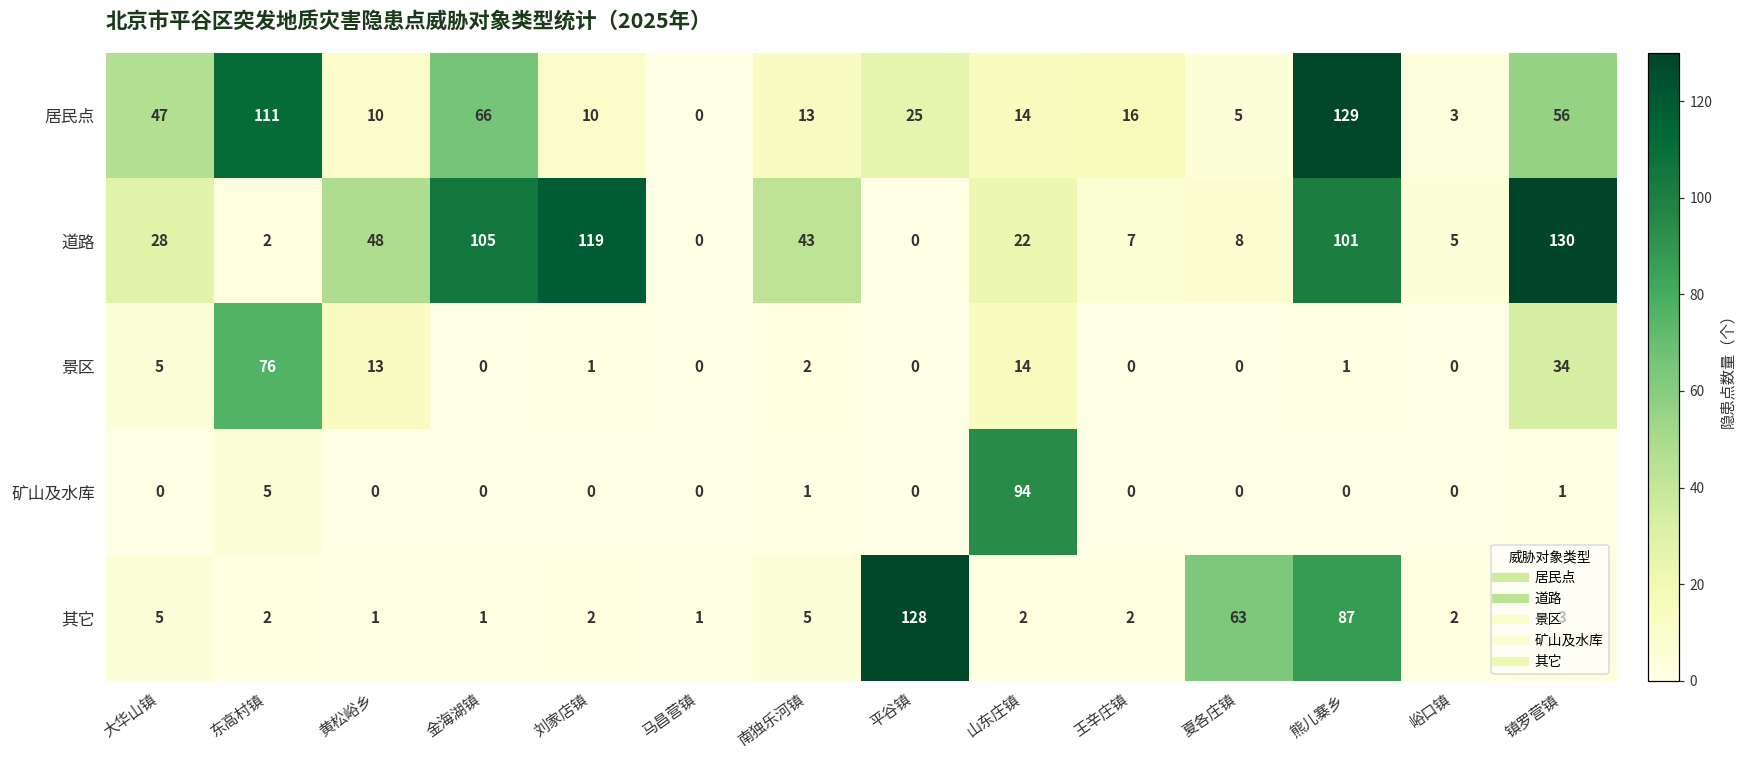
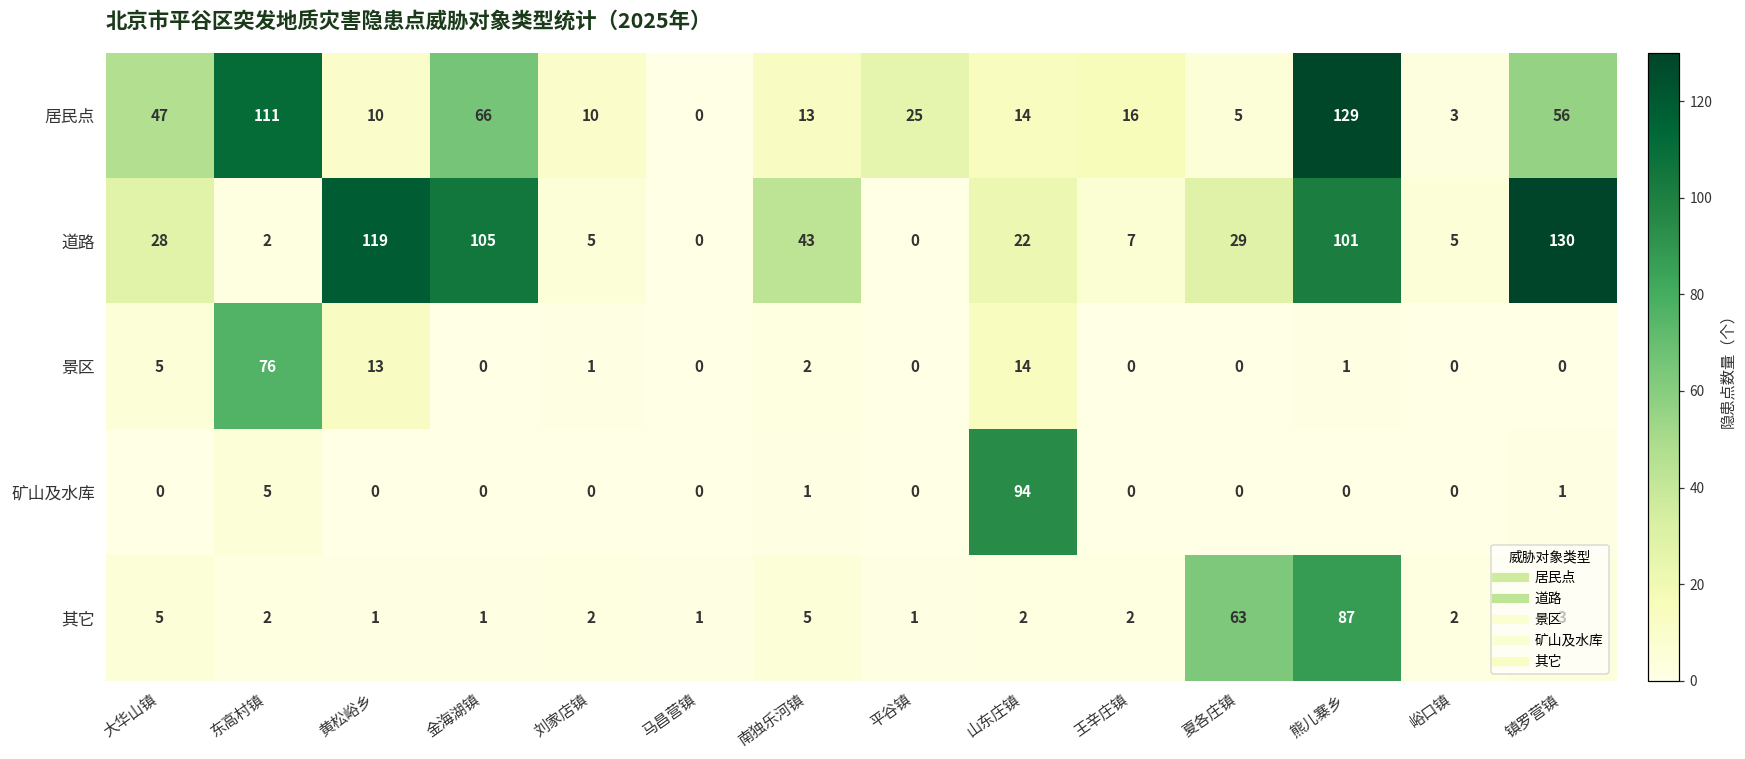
  {
    "居民点": {
      "大华山镇": 47,
      "东高村镇": 111,
      "黄松峪乡": 10,
      "金海湖镇": 66,
      "刘家店镇": 10,
      "马昌营镇": 0,
      "南独乐河镇": 13,
      "平谷镇": 25,
      "山东庄镇": 14,
      "王辛庄镇": 16,
      "夏各庄镇": 5,
      "熊儿寨乡": 129,
      "峪口镇": 3,
      "镇罗营镇": 56
    },
    "道路": {
      "大华山镇": 28,
      "东高村镇": 2,
-     "黄松峪乡": 48,
+     "黄松峪乡": 119,
      "金海湖镇": 105,
-     "刘家店镇": 119,
+     "刘家店镇": 5,
      "马昌营镇": 0,
      "南独乐河镇": 43,
      "平谷镇": 0,
      "山东庄镇": 22,
      "王辛庄镇": 7,
-     "夏各庄镇": 8,
+     "夏各庄镇": 29,
      "熊儿寨乡": 101,
      "峪口镇": 5,
      "镇罗营镇": 130
    },
    "景区": {
      "大华山镇": 5,
      "东高村镇": 76,
      "黄松峪乡": 13,
      "金海湖镇": 0,
      "刘家店镇": 1,
      "马昌营镇": 0,
      "南独乐河镇": 2,
      "平谷镇": 0,
      "山东庄镇": 14,
      "王辛庄镇": 0,
      "夏各庄镇": 0,
      "熊儿寨乡": 1,
      "峪口镇": 0,
-     "镇罗营镇": 34
+     "镇罗营镇": 0
    },
    "矿山及水库": {
      "大华山镇": 0,
      "东高村镇": 5,
      "黄松峪乡": 0,
      "金海湖镇": 0,
      "刘家店镇": 0,
      "马昌营镇": 0,
      "南独乐河镇": 1,
      "平谷镇": 0,
      "山东庄镇": 94,
      "王辛庄镇": 0,
      "夏各庄镇": 0,
      "熊儿寨乡": 0,
      "峪口镇": 0,
      "镇罗营镇": 1
    },
    "其它": {
      "大华山镇": 5,
      "东高村镇": 2,
      "黄松峪乡": 1,
      "金海湖镇": 1,
      "刘家店镇": 2,
      "马昌营镇": 1,
      "南独乐河镇": 5,
-     "平谷镇": 128,
+     "平谷镇": 1,
      "山东庄镇": 2,
      "王辛庄镇": 2,
      "夏各庄镇": 63,
      "熊儿寨乡": 87,
      "峪口镇": 2
    }
  }
